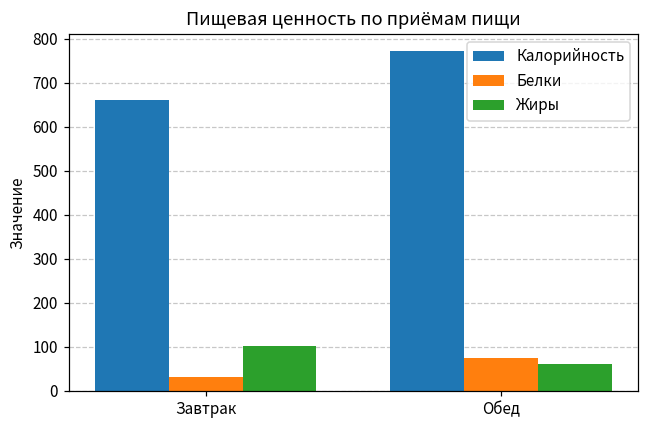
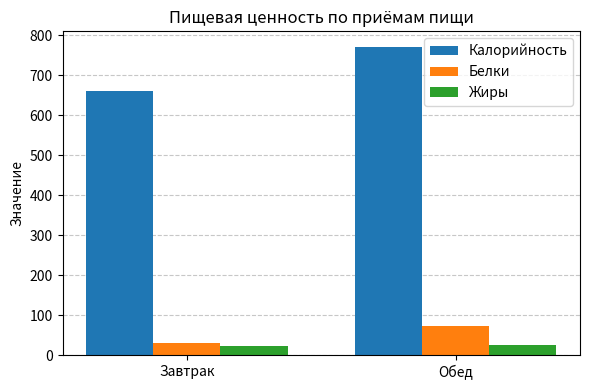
  {
    "Калорийность": {
      "Завтрак": 660,
      "Обед": 770
    },
    "Белки": {
      "Завтрак": 30,
      "Обед": 70
    },
    "Жиры": {
-     "Завтрак": 100,
-     "Обед": 60
+     "Завтрак": 20,
+     "Обед": 20
    }
  }
